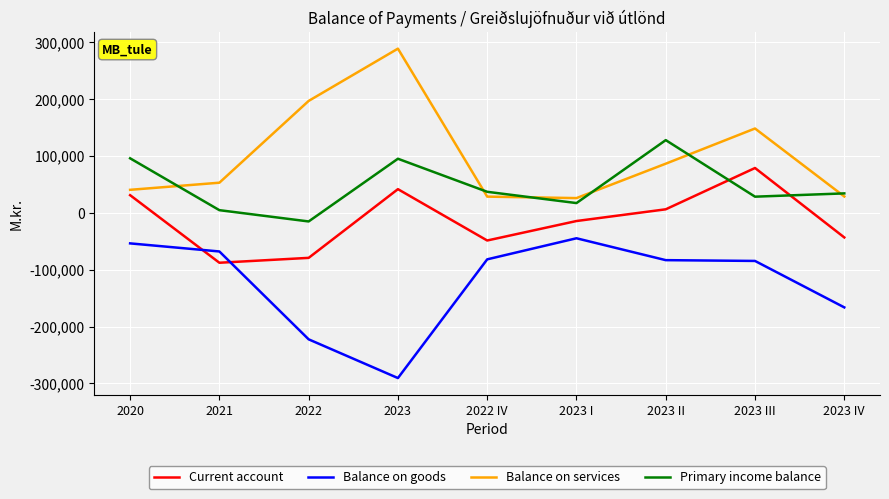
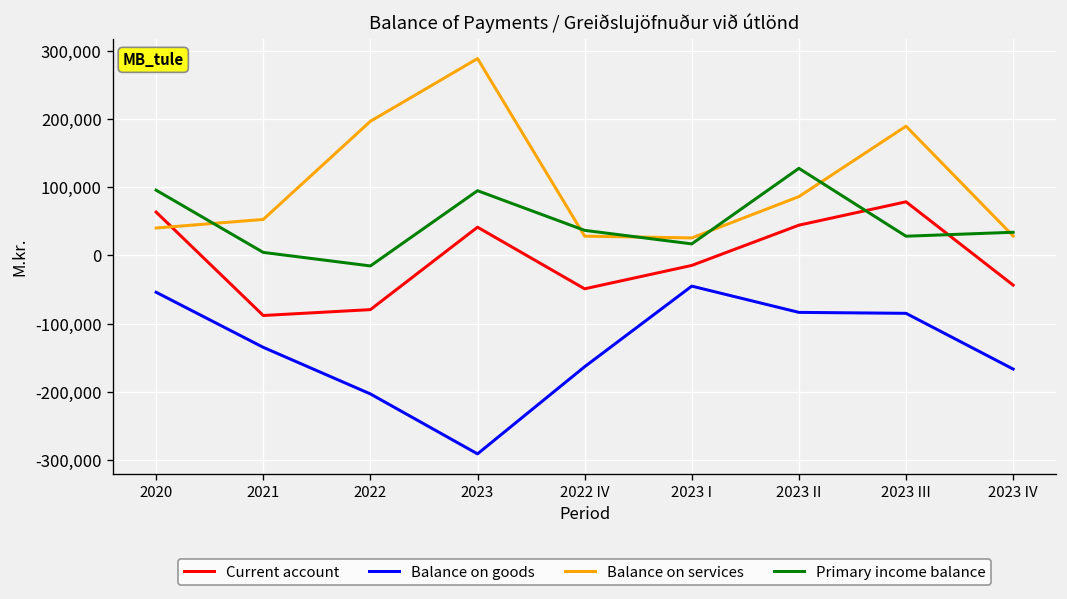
  {
    "Current account": {
-     "2020": "30,000",
+     "2020": "60,000",
      "2021": "-90,000",
      "2022": "-80,000",
      "2023": "40,000",
      "2022 IV": "-50,000",
      "2023 I": "-10,000",
-     "2023 II": "10,000",
+     "2023 II": "40,000",
      "2023 III": "80,000",
      "2023 IV": "-40,000"
    },
    "Balance on goods": {
      "2020": "-50,000",
-     "2021": "-70,000",
-     "2022": "-220,000",
+     "2021": "-130,000",
+     "2022": "-200,000",
      "2023": "-290,000",
-     "2022 IV": "-80,000",
+     "2022 IV": "-160,000",
      "2023 I": "-40,000",
      "2023 II": "-80,000",
      "2023 III": "-80,000",
      "2023 IV": "-170,000"
    },
    "Balance on services": {
      "2020": "40,000",
      "2021": "50,000",
      "2022": "200,000",
      "2023": "290,000",
      "2022 IV": "30,000",
      "2023 I": "30,000",
      "2023 II": "90,000",
-     "2023 III": "150,000",
+     "2023 III": "190,000",
      "2023 IV": "30,000"
    },
    "Primary income balance": {
      "2020": "100,000",
      "2021": "0",
      "2022": "-20,000",
      "2023": "90,000",
      "2022 IV": "40,000",
      "2023 I": "20,000",
      "2023 II": "130,000",
      "2023 III": "30,000",
      "2023 IV": "30,000"
    }
  }
